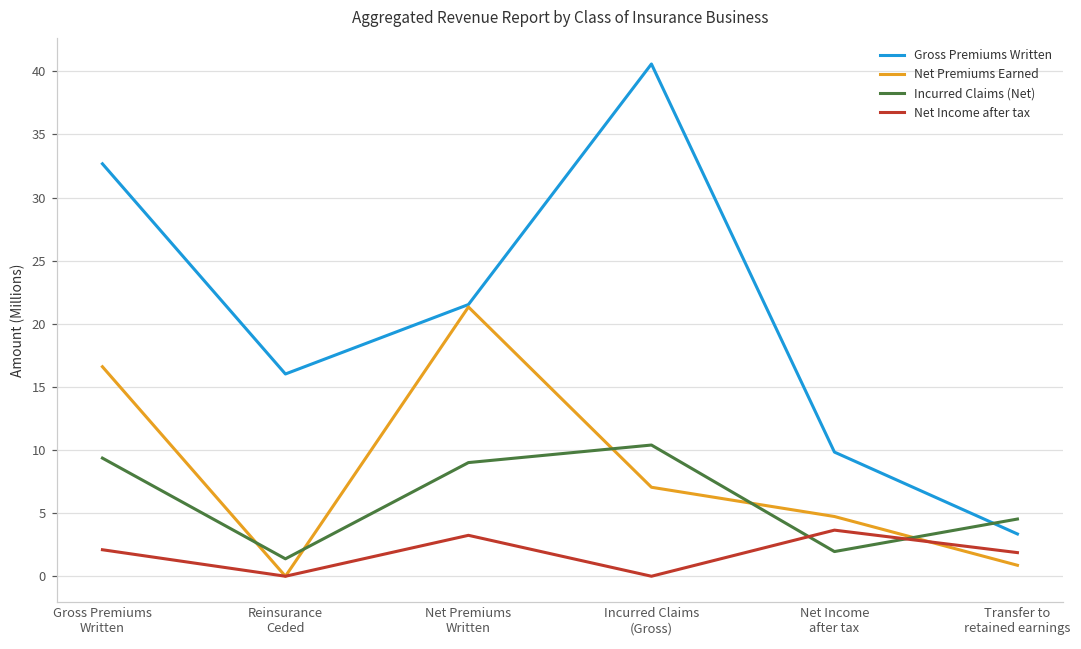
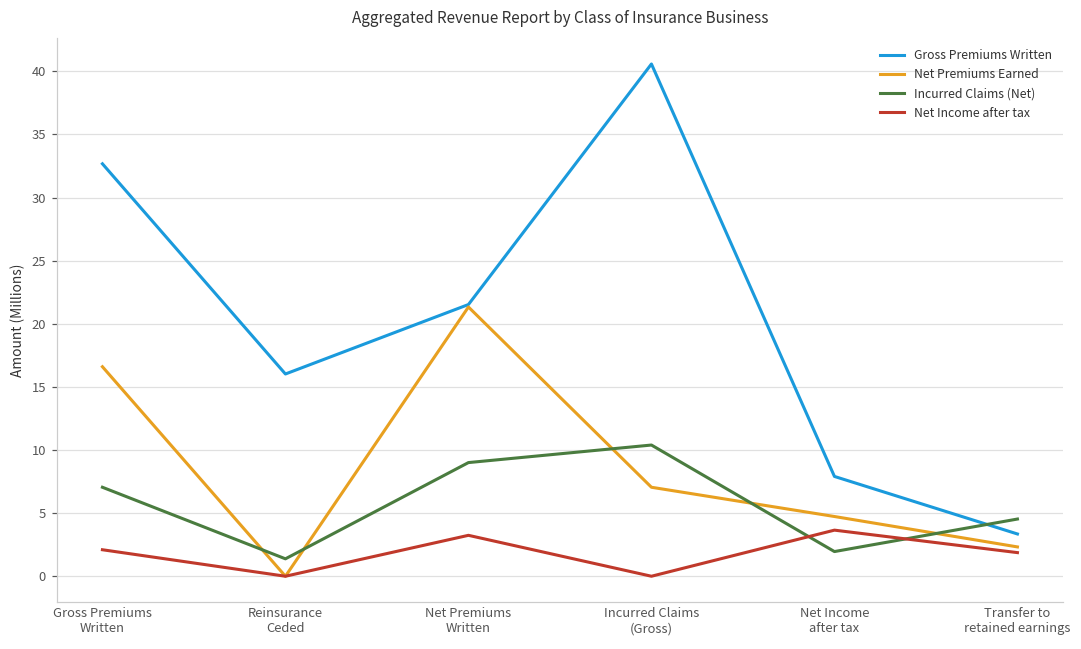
  {
    "Gross Premiums Written": {
      "Gross Premiums Written": 32.7,
      "Reinsurance Ceded": 16.0,
      "Incurred Claims (Gross)": 40.6,
-     "Net Income after tax": 9.8,
+     "Net Income after tax": 7.9,
      "Transfer to retained earnings": 3.3
    },
    "Net Premiums Earned": {
      "Gross Premiums Written": 16.6,
      "Incurred Claims (Gross)": 7.0,
      "Net Income after tax": 4.7,
-     "Transfer to retained earnings": 0.9
+     "Transfer to retained earnings": 2.3
    },
    "Incurred Claims (Net)": {
-     "Gross Premiums Written": 9.4,
+     "Gross Premiums Written": 7.0,
      "Reinsurance Ceded": 1.4,
      "Net Premiums Written": 9.0,
      "Incurred Claims (Gross)": 10.4,
      "Net Income after tax": 2.0,
      "Transfer to retained earnings": 4.5
    },
    "Net Income after tax": {
      "Gross Premiums Written": 2.1,
      "Net Premiums Written": 3.2,
      "Incurred Claims (Gross)": 0.0,
      "Net Income after tax": 3.7,
      "Transfer to retained earnings": 1.9
    }
  }
